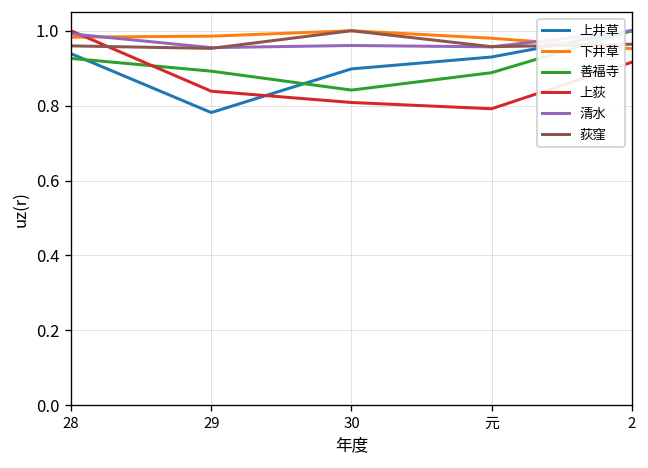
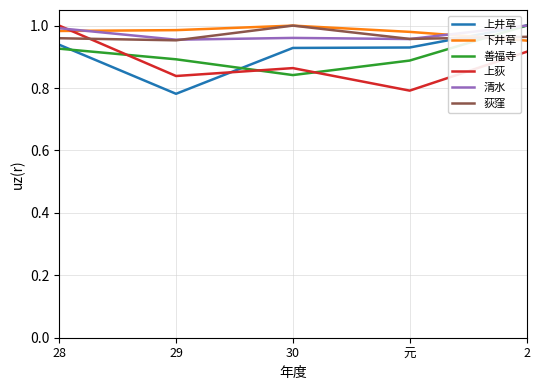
  {
    "上井草": {
      "28": 0.94,
      "29": 0.78,
-     "30": 0.90,
+     "30": 0.93,
      "元": 0.93
    },
    "下井草": {
      "28": 0.98,
      "29": 0.99,
      "元": 0.98,
      "2": 0.95
    },
    "善福寺": {
      "28": 0.93,
      "29": 0.89,
      "30": 0.84,
      "元": 0.89
    },
    "上荻": {
      "28": 1.00,
      "29": 0.84,
-     "30": 0.81,
+     "30": 0.86,
      "元": 0.79,
      "2": 0.92
    },
    "清水": {
      "28": 0.99,
      "30": 0.96
    },
    "荻窪": {
      "28": 0.96,
      "2": 0.96
    }
  }
